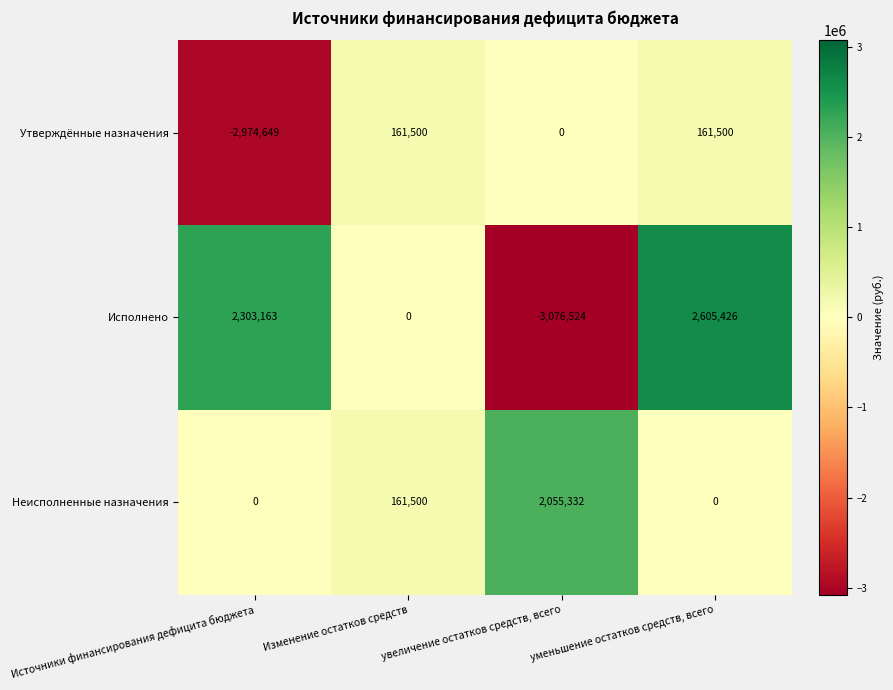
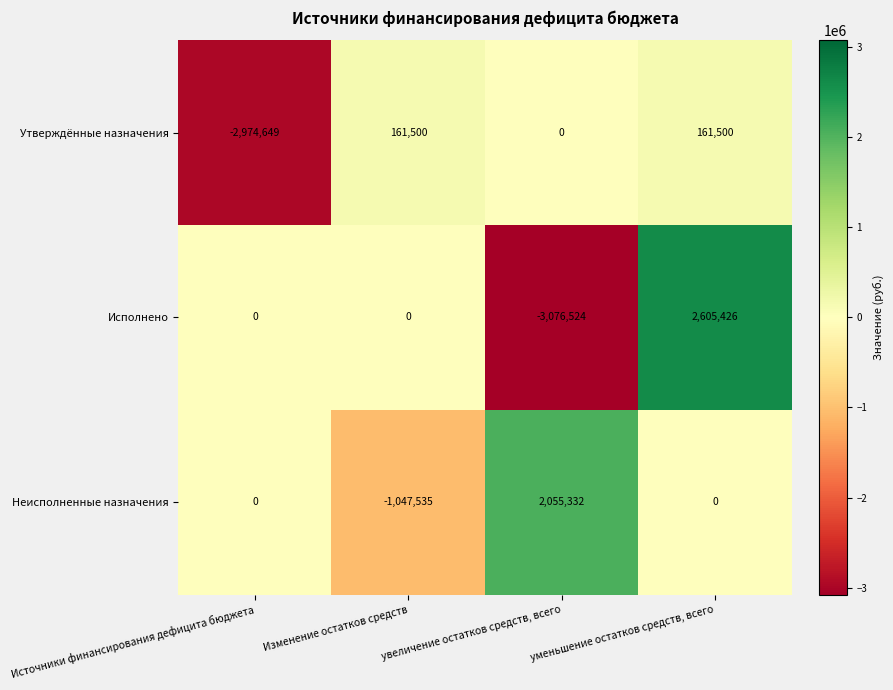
  {
    "Утверждённые назначения": {
      "Источники финансирования дефицита бюджета": "-2,974,649",
      "Изменение остатков средств": "161,500",
      "увеличение остатков средств, всего": "0",
      "уменьшение остатков средств, всего": "161,500"
    },
    "Исполнено": {
-     "Источники финансирования дефицита бюджета": "2,303,163",
+     "Источники финансирования дефицита бюджета": "0",
      "Изменение остатков средств": "0",
      "увеличение остатков средств, всего": "-3,076,524",
      "уменьшение остатков средств, всего": "2,605,426"
    },
    "Неисполненные назначения": {
      "Источники финансирования дефицита бюджета": "0",
-     "Изменение остатков средств": "161,500",
+     "Изменение остатков средств": "-1,047,535",
      "увеличение остатков средств, всего": "2,055,332",
      "уменьшение остатков средств, всего": "0"
    }
  }
